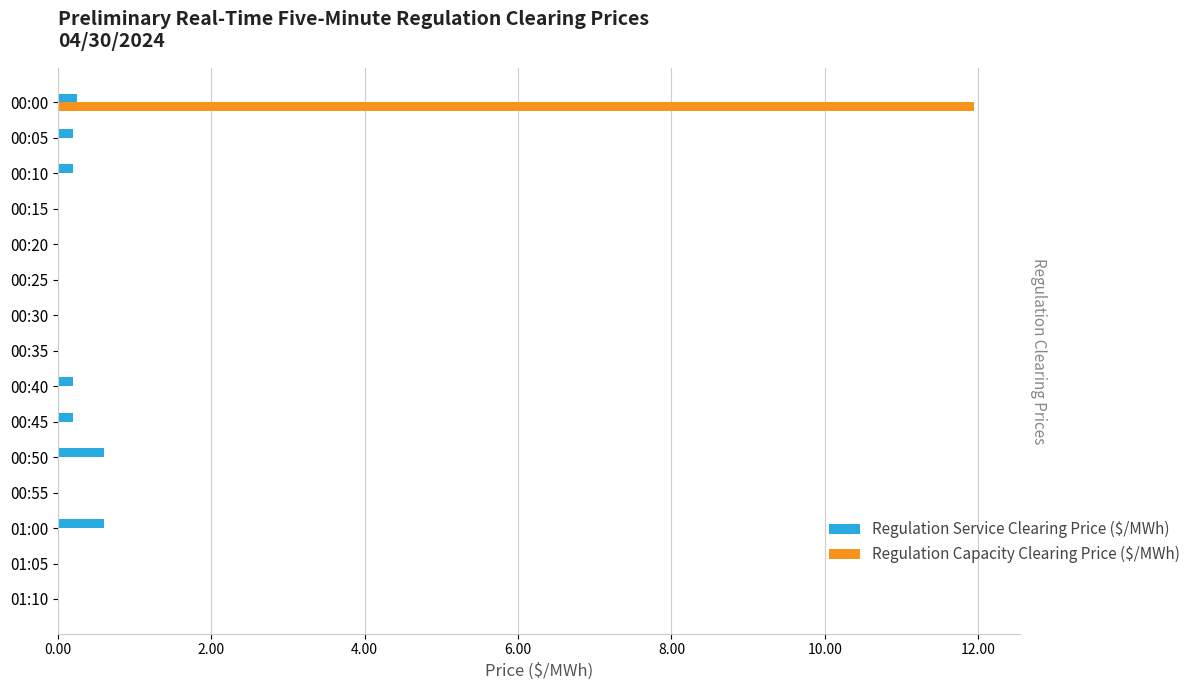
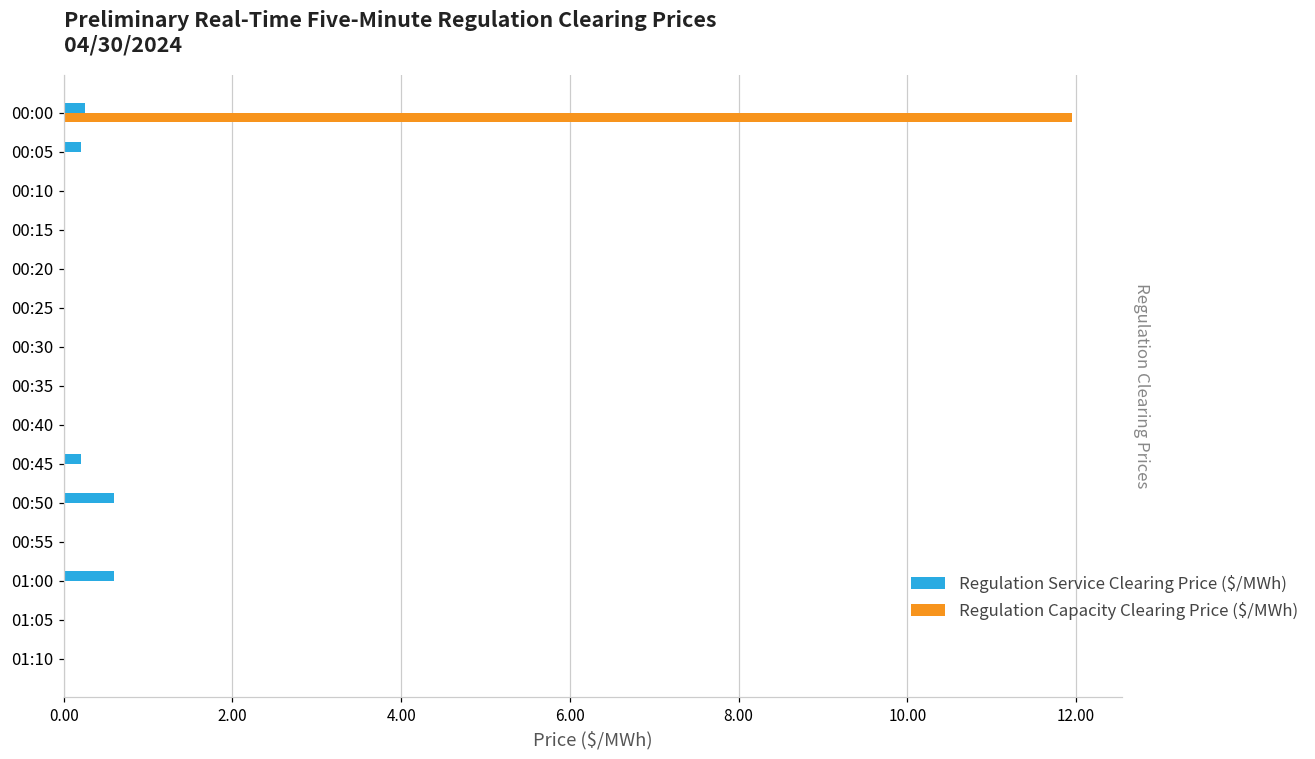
  {
    "Regulation Service Clearing Price ($/MWh)": {
      "00:00": 0.3,
      "00:05": 0.2,
-     "00:10": 0.2,
+     "00:10": 0.0,
      "00:15": 0.0,
      "00:20": 0.0,
      "00:25": 0.0,
      "00:30": 0.0,
      "00:35": 0.0,
-     "00:40": 0.2,
+     "00:40": 0.0,
      "00:45": 0.2,
      "00:50": 0.6,
      "00:55": 0.0,
      "01:00": 0.6,
      "01:05": 0.0,
      "01:10": 0.0
    },
    "Regulation Capacity Clearing Price ($/MWh)": {
      "00:00": 12.0,
      "00:05": 0.0,
      "00:10": 0.0,
      "00:15": 0.0,
      "00:20": 0.0,
      "00:25": 0.0,
      "00:30": 0.0,
      "00:35": 0.0,
      "00:40": 0.0,
      "00:45": 0.0,
      "00:50": 0.0,
      "00:55": 0.0,
      "01:00": 0.0,
      "01:05": 0.0,
      "01:10": 0.0
    }
  }
